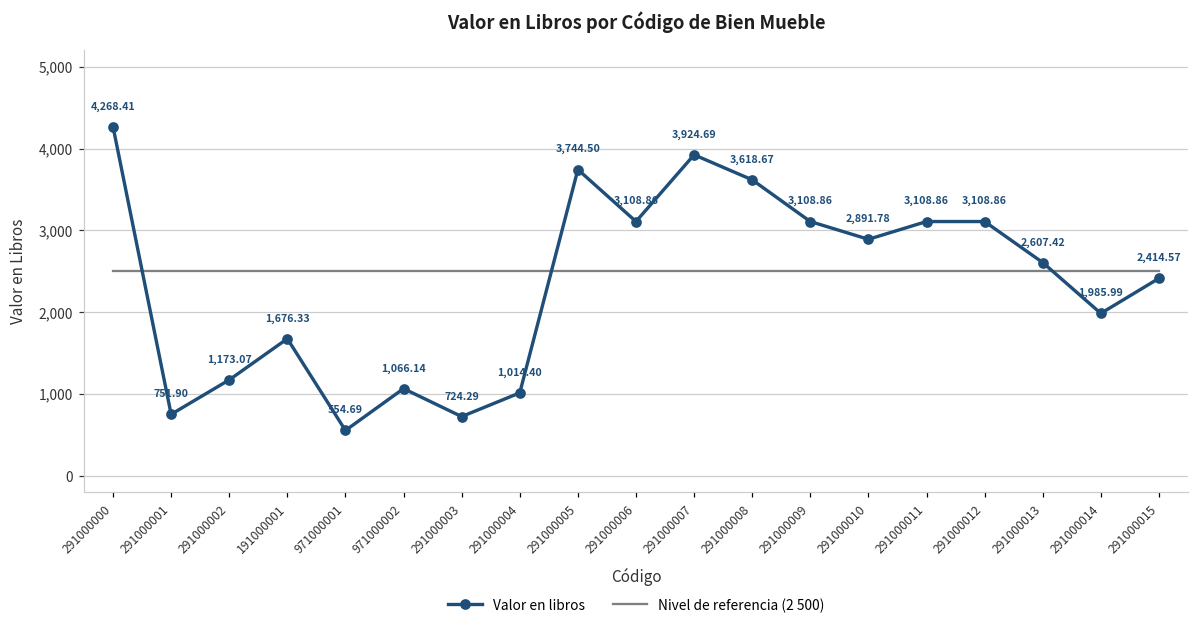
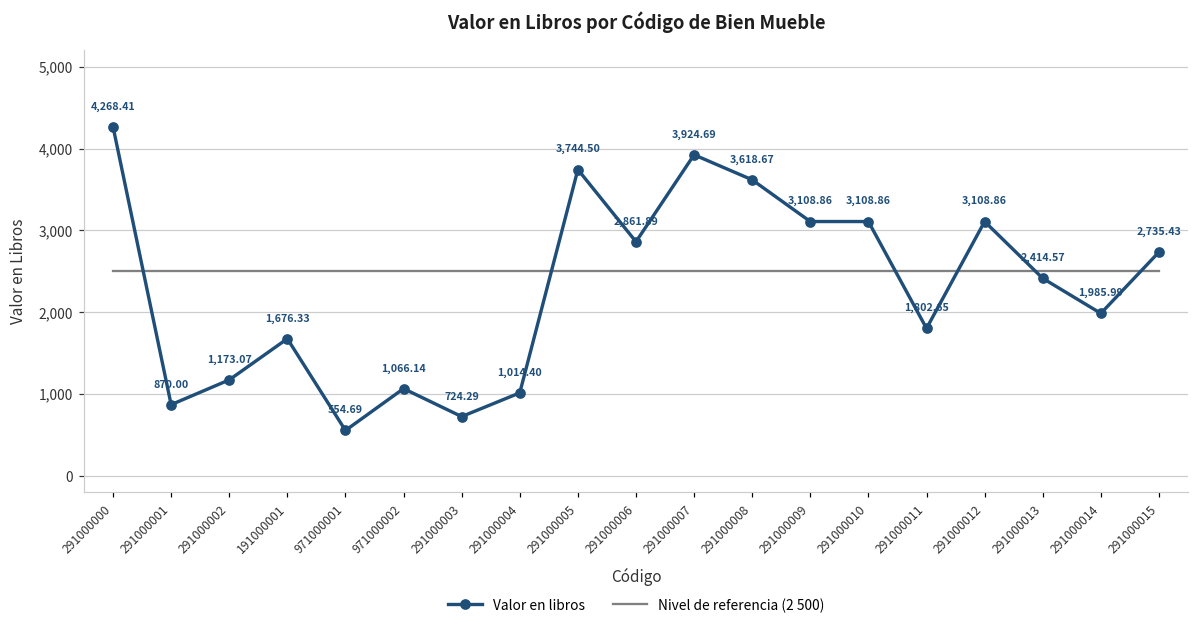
  {
    "Valor en libros": {
      "291000000": "4,268.41",
-     "291000001": "751.90",
+     "291000001": "870.00",
      "291000002": "1,173.07",
      "191000001": "1,676.33",
      "971000001": "554.69",
      "971000002": "1,066.14",
      "291000003": "724.29",
      "291000004": "1,014.40",
      "291000005": "3,744.50",
-     "291000006": "3,108.86",
+     "291000006": "2,861.89",
      "291000007": "3,924.69",
      "291000008": "3,618.67",
      "291000009": "3,108.86",
-     "291000010": "2,891.78",
-     "291000011": "3,108.86",
+     "291000010": "3,108.86",
+     "291000011": "1,802.65",
      "291000012": "3,108.86",
-     "291000013": "2,607.42",
+     "291000013": "2,414.57",
      "291000014": "1,985.99",
-     "291000015": "2,414.57"
+     "291000015": "2,735.43"
    },
    "Nivel de referencia (2 500)": {
      "291000000": "2,500",
      "291000001": "2,500",
      "291000002": "2,500",
      "191000001": "2,500",
      "971000001": "2,500",
      "971000002": "2,500",
      "291000003": "2,500",
      "291000004": "2,500",
      "291000005": "2,500",
      "291000006": "2,500",
      "291000007": "2,500",
      "291000008": "2,500",
      "291000009": "2,500",
      "291000010": "2,500",
      "291000011": "2,500",
      "291000012": "2,500",
      "291000015": "2,500"
    }
  }
